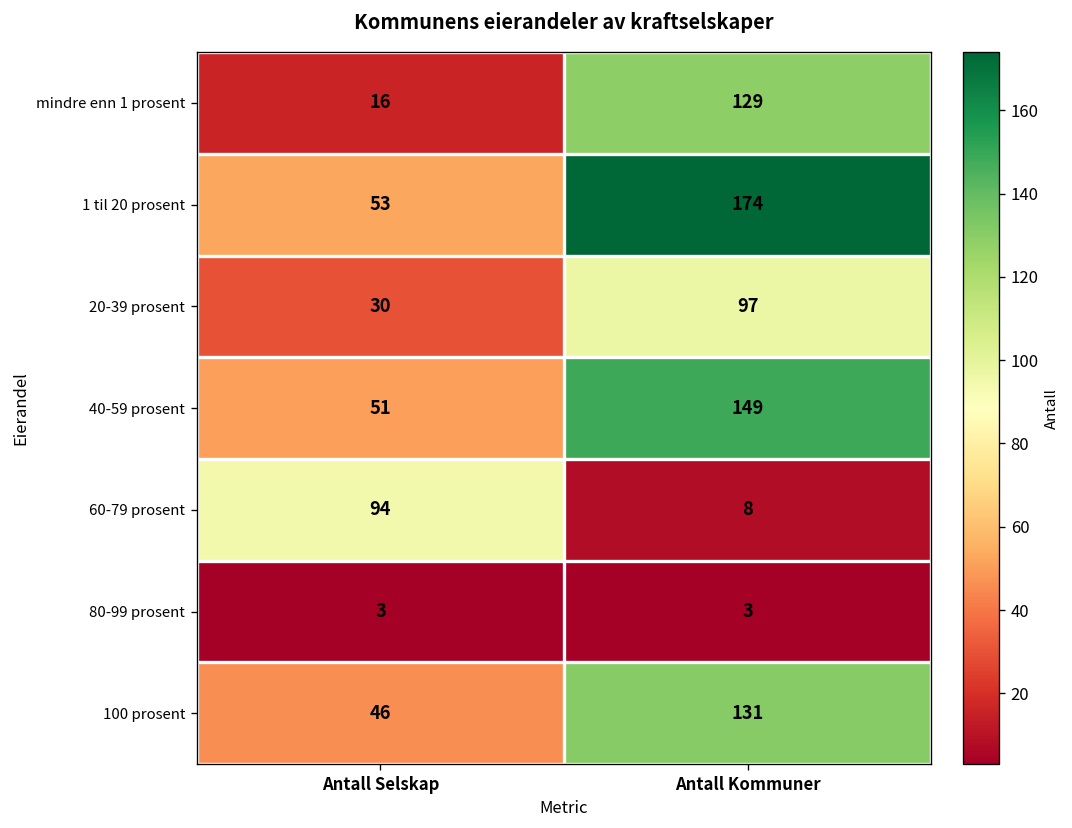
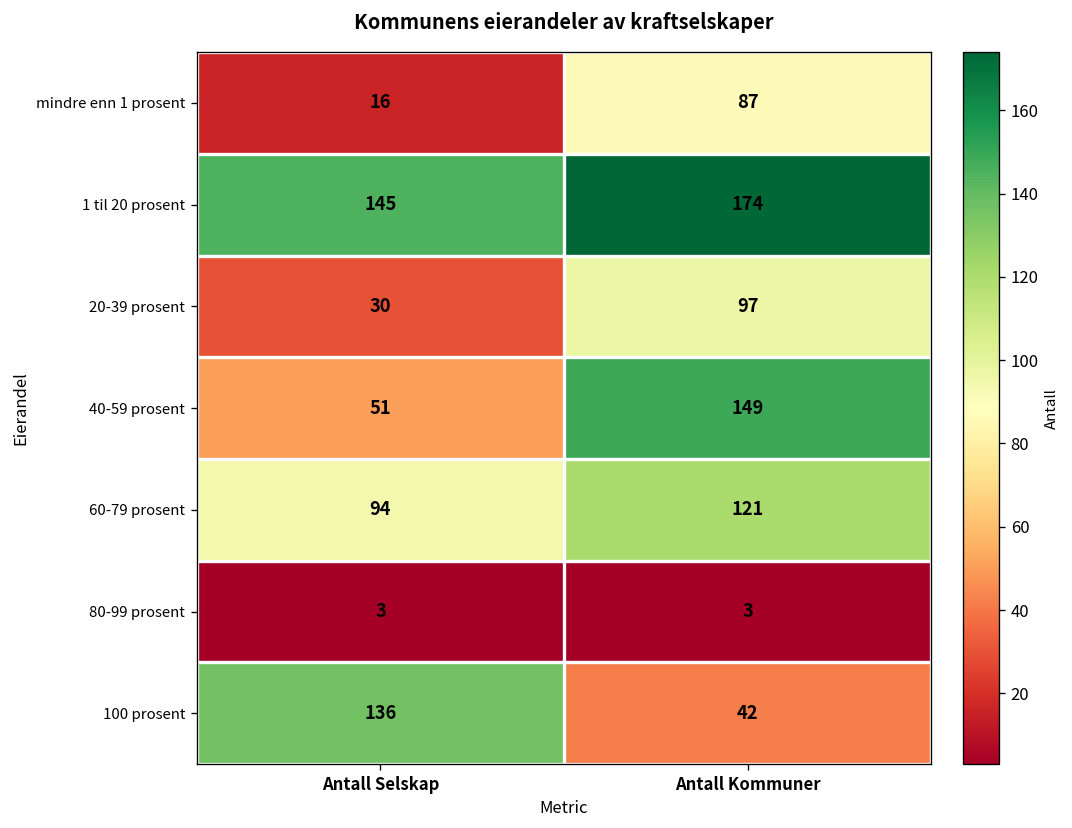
  {
    "mindre enn 1 prosent": {
      "Antall Selskap": 16,
-     "Antall Kommuner": 129
+     "Antall Kommuner": 87
    },
    "1 til 20 prosent": {
-     "Antall Selskap": 53,
+     "Antall Selskap": 145,
      "Antall Kommuner": 174
    },
    "20-39 prosent": {
      "Antall Selskap": 30,
      "Antall Kommuner": 97
    },
    "40-59 prosent": {
      "Antall Selskap": 51,
      "Antall Kommuner": 149
    },
    "60-79 prosent": {
      "Antall Selskap": 94,
-     "Antall Kommuner": 8
+     "Antall Kommuner": 121
    },
    "80-99 prosent": {
      "Antall Selskap": 3,
      "Antall Kommuner": 3
    },
    "100 prosent": {
-     "Antall Selskap": 46,
-     "Antall Kommuner": 131
+     "Antall Selskap": 136,
+     "Antall Kommuner": 42
    }
  }
